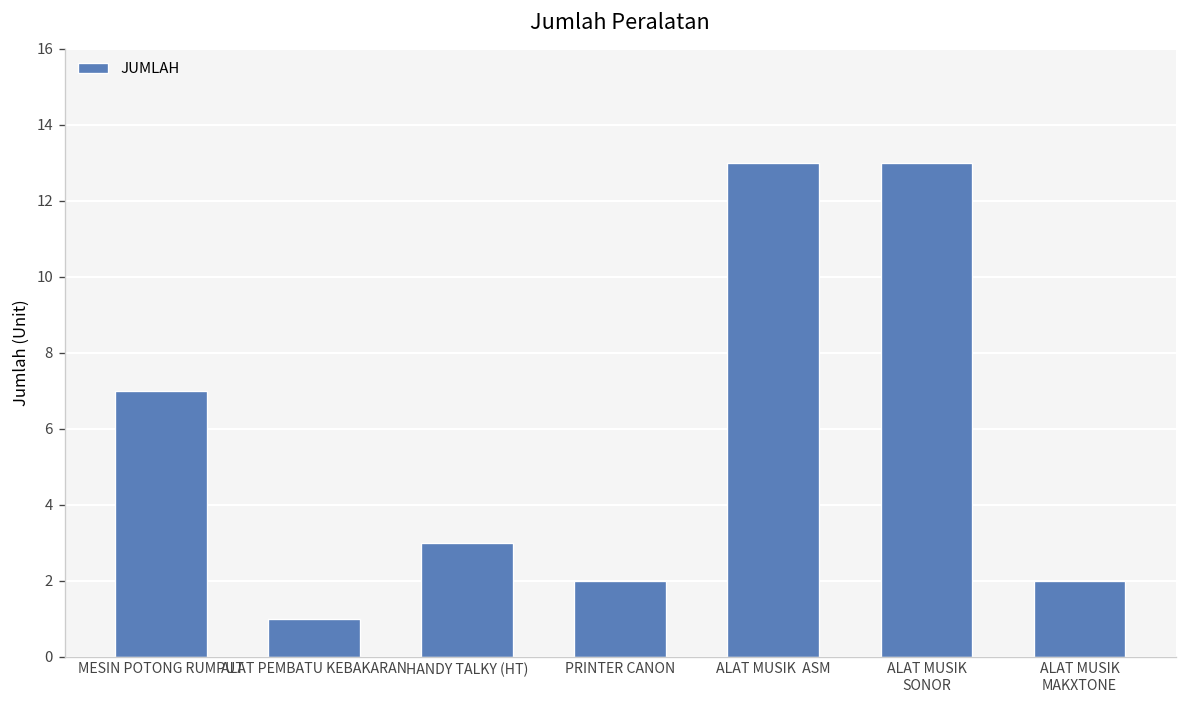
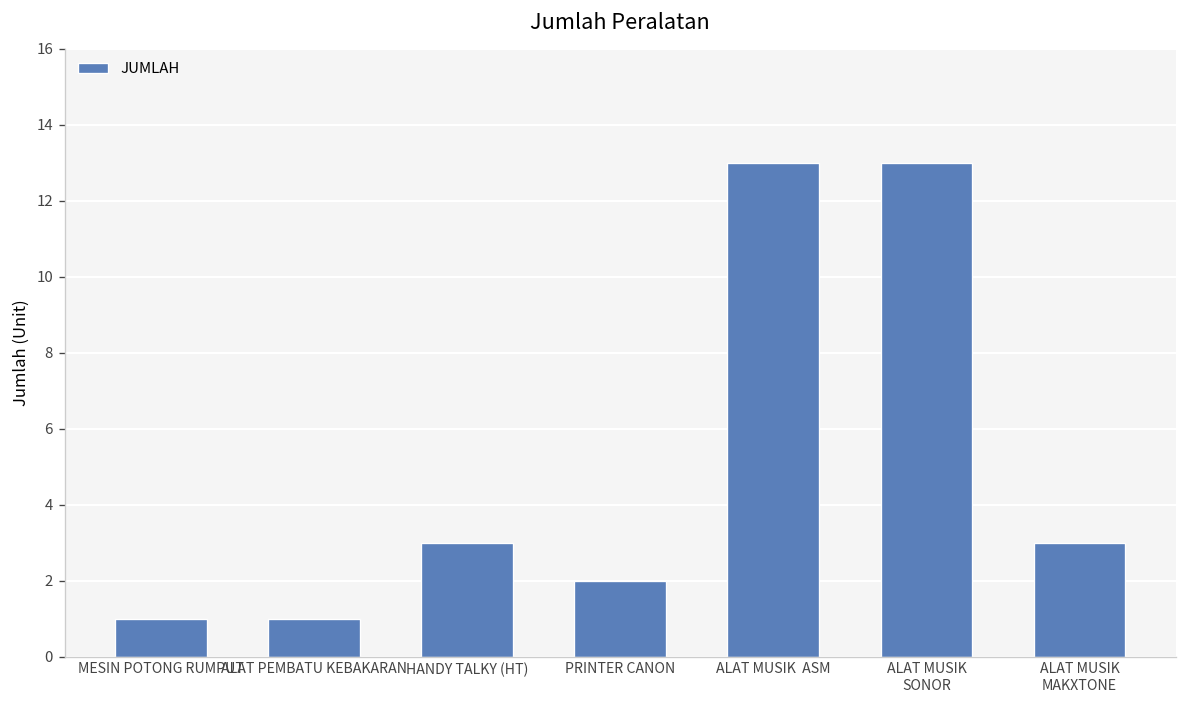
  {
-   "MESIN POTONG RUMPUT": 7,
+   "MESIN POTONG RUMPUT": 1,
    "ALAT PEMBATU KEBAKARAN": 1,
    "HANDY TALKY (HT)": 3,
    "PRINTER CANON": 2,
    "ALAT MUSIK ASM": 13,
    "ALAT MUSIK SONOR": 13,
-   "ALAT MUSIK MAKXTONE": 2
+   "ALAT MUSIK MAKXTONE": 3
  }
